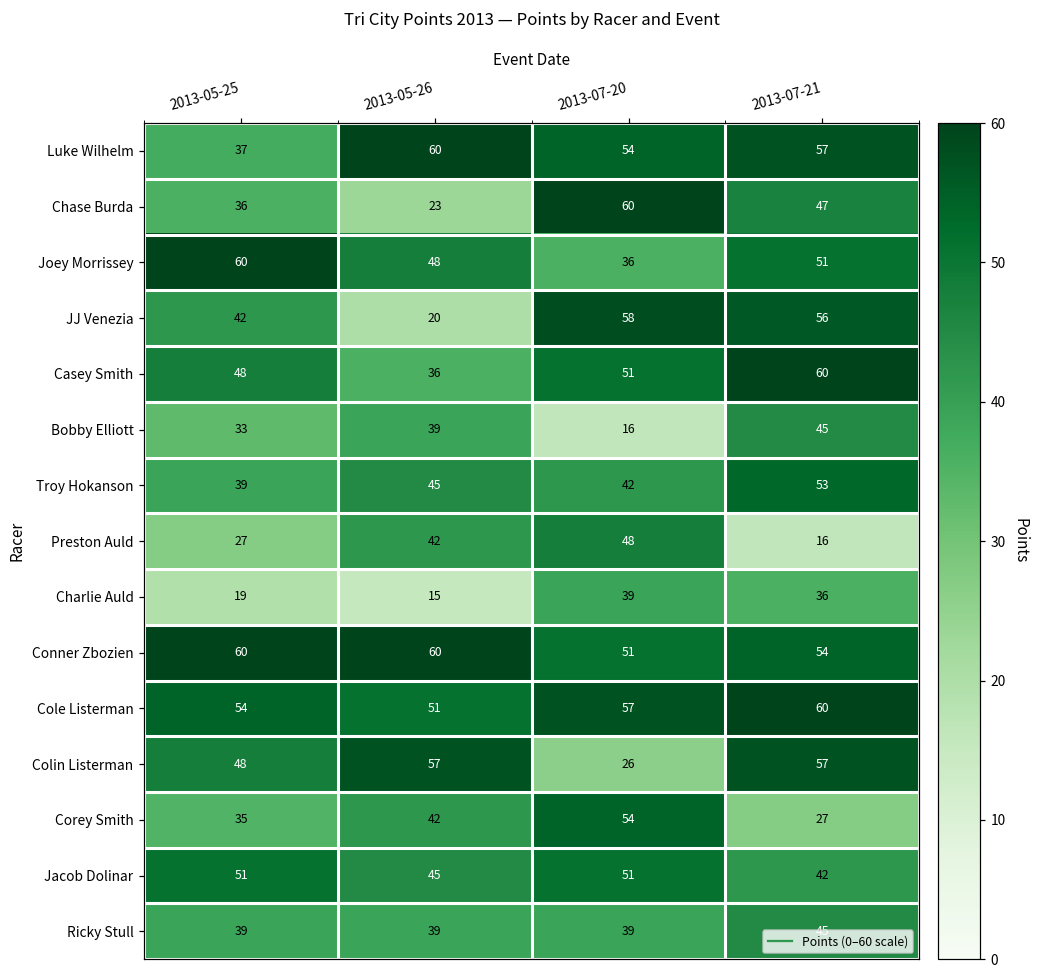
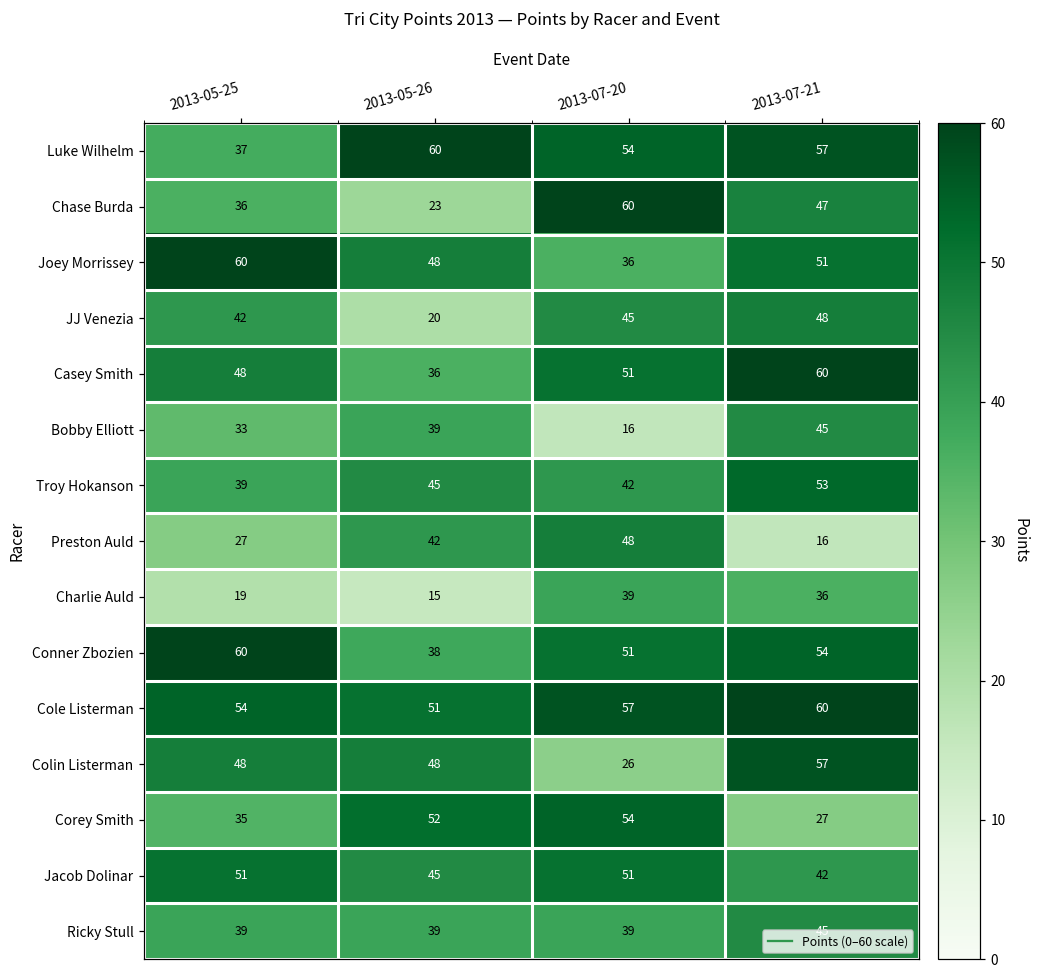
  {
    "Luke Wilhelm": {
      "2013-05-25": 37,
      "2013-05-26": 60,
      "2013-07-20": 54,
      "2013-07-21": 57
    },
    "Chase Burda": {
      "2013-05-25": 36,
      "2013-05-26": 23,
      "2013-07-20": 60,
      "2013-07-21": 47
    },
    "Joey Morrissey": {
      "2013-05-25": 60,
      "2013-05-26": 48,
      "2013-07-20": 36,
      "2013-07-21": 51
    },
    "JJ Venezia": {
      "2013-05-25": 42,
      "2013-05-26": 20,
-     "2013-07-20": 58,
-     "2013-07-21": 56
+     "2013-07-20": 45,
+     "2013-07-21": 48
    },
    "Casey Smith": {
      "2013-05-25": 48,
      "2013-05-26": 36,
      "2013-07-20": 51,
      "2013-07-21": 60
    },
    "Bobby Elliott": {
      "2013-05-25": 33,
      "2013-05-26": 39,
      "2013-07-20": 16,
      "2013-07-21": 45
    },
    "Troy Hokanson": {
      "2013-05-25": 39,
      "2013-05-26": 45,
      "2013-07-20": 42,
      "2013-07-21": 53
    },
    "Preston Auld": {
      "2013-05-25": 27,
      "2013-05-26": 42,
      "2013-07-20": 48,
      "2013-07-21": 16
    },
    "Charlie Auld": {
      "2013-05-25": 19,
      "2013-05-26": 15,
      "2013-07-20": 39,
      "2013-07-21": 36
    },
    "Conner Zbozien": {
      "2013-05-25": 60,
-     "2013-05-26": 60,
+     "2013-05-26": 38,
      "2013-07-20": 51,
      "2013-07-21": 54
    },
    "Cole Listerman": {
      "2013-05-25": 54,
      "2013-05-26": 51,
      "2013-07-20": 57,
      "2013-07-21": 60
    },
    "Colin Listerman": {
      "2013-05-25": 48,
-     "2013-05-26": 57,
+     "2013-05-26": 48,
      "2013-07-20": 26,
      "2013-07-21": 57
    },
    "Corey Smith": {
      "2013-05-25": 35,
-     "2013-05-26": 42,
+     "2013-05-26": 52,
      "2013-07-20": 54,
      "2013-07-21": 27
    },
    "Jacob Dolinar": {
      "2013-05-25": 51,
      "2013-05-26": 45,
      "2013-07-20": 51,
      "2013-07-21": 42
    },
    "Ricky Stull": {
      "2013-05-25": 39,
      "2013-05-26": 39,
      "2013-07-20": 39
    }
  }
